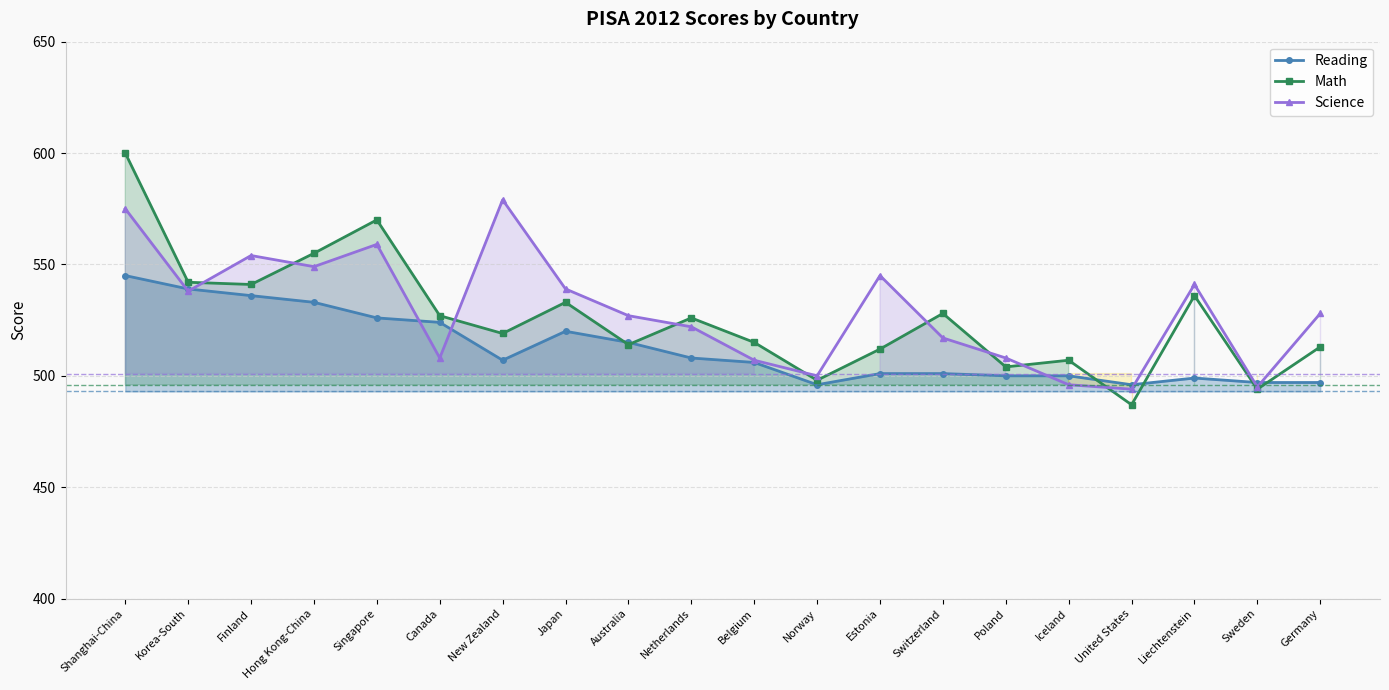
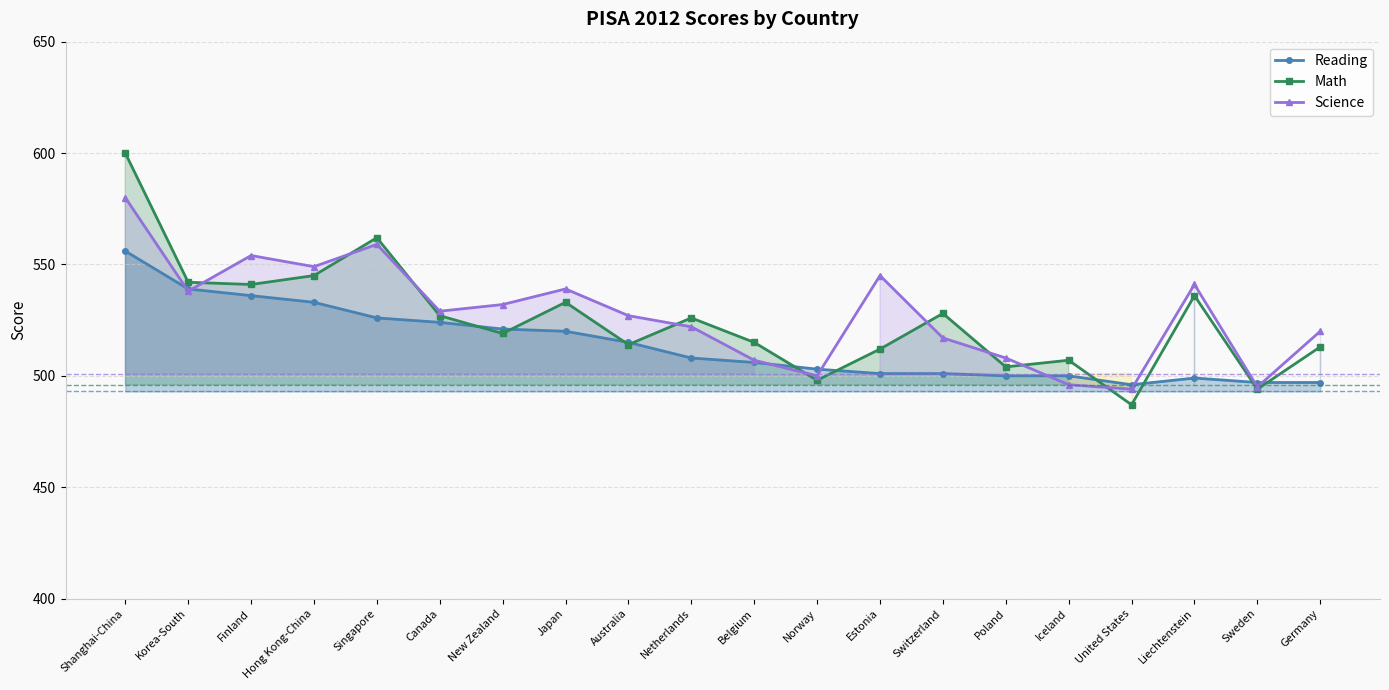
  {
    "Reading": {
-     "Shanghai-China": 545,
+     "Shanghai-China": 556,
      "Finland": 536,
      "Hong Kong-China": 533,
      "Singapore": 526,
      "Canada": 524,
-     "New Zealand": 507,
+     "New Zealand": 521,
      "Japan": 520,
      "Netherlands": 508,
-     "Norway": 496,
+     "Norway": 503,
      "Estonia": 501,
      "Switzerland": 501,
      "Poland": 500,
      "Iceland": 500,
      "United States": 496,
      "Liechtenstein": 499,
      "Sweden": 497,
      "Germany": 497
    },
    "Math": {
      "Shanghai-China": 600,
      "Korea-South": 542,
      "Finland": 541,
-     "Hong Kong-China": 555,
-     "Singapore": 570,
+     "Hong Kong-China": 545,
+     "Singapore": 562,
      "Canada": 527,
      "New Zealand": 519,
      "Japan": 533,
      "Netherlands": 526,
      "Belgium": 515,
      "Norway": 498,
      "Estonia": 512,
      "Switzerland": 528,
      "Poland": 504,
      "Iceland": 507,
      "United States": 487,
      "Liechtenstein": 536,
      "Germany": 513
    },
    "Science": {
-     "Shanghai-China": 575,
+     "Shanghai-China": 580,
      "Finland": 554,
      "Hong Kong-China": 549,
      "Singapore": 559,
-     "Canada": 508,
-     "New Zealand": 579,
+     "Canada": 529,
+     "New Zealand": 532,
      "Japan": 539,
      "Australia": 527,
      "Netherlands": 522,
      "Norway": 500,
      "Estonia": 545,
      "Switzerland": 517,
      "Poland": 508,
      "Iceland": 496,
      "United States": 494,
      "Liechtenstein": 541,
-     "Germany": 528
+     "Germany": 520
    }
  }
